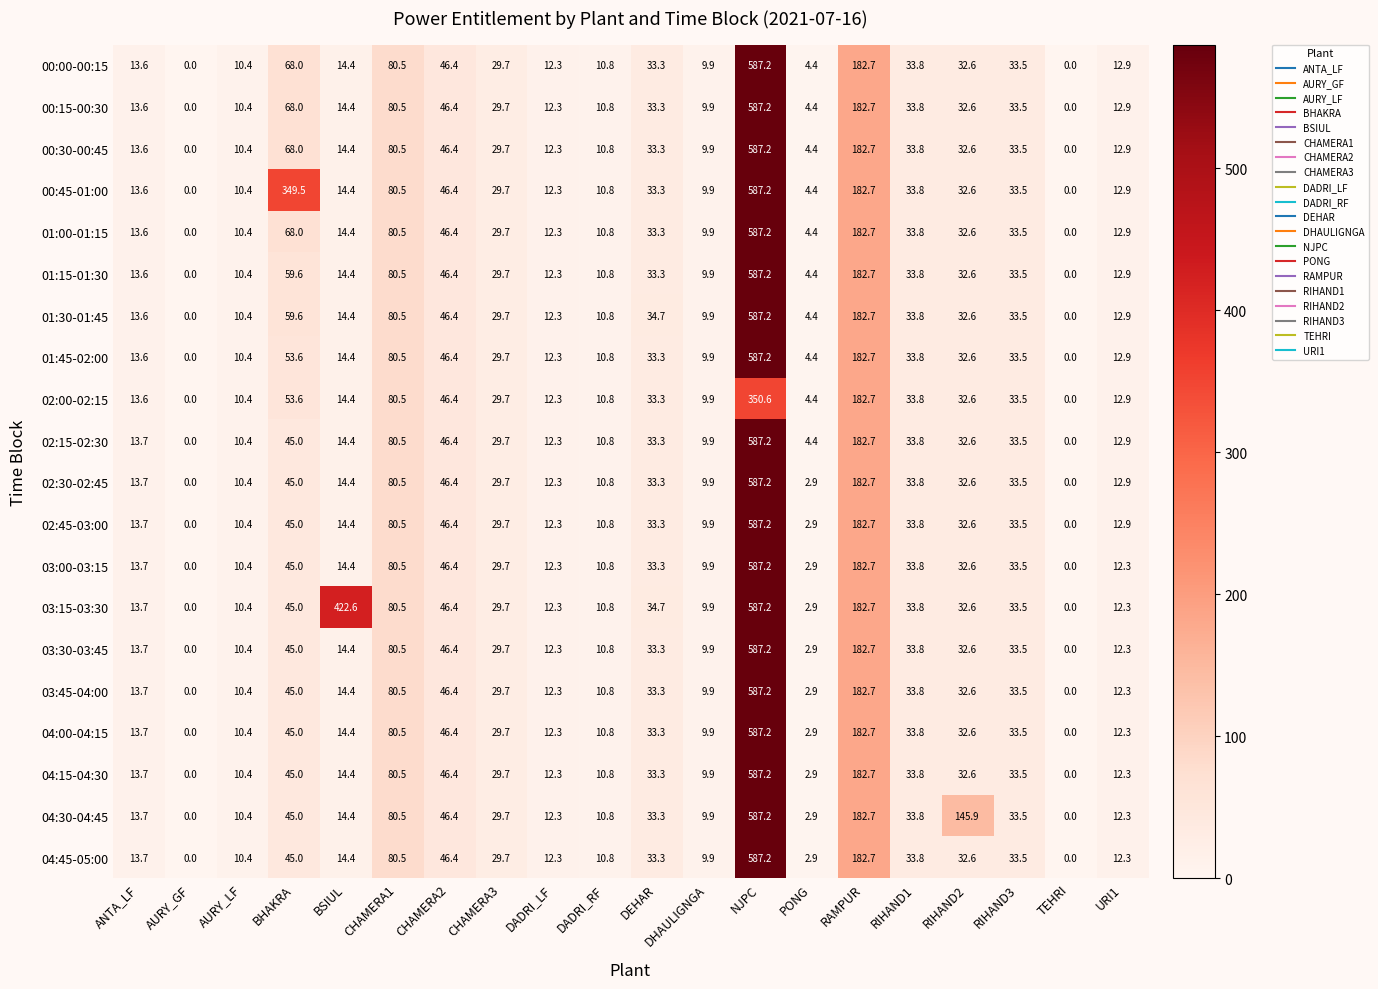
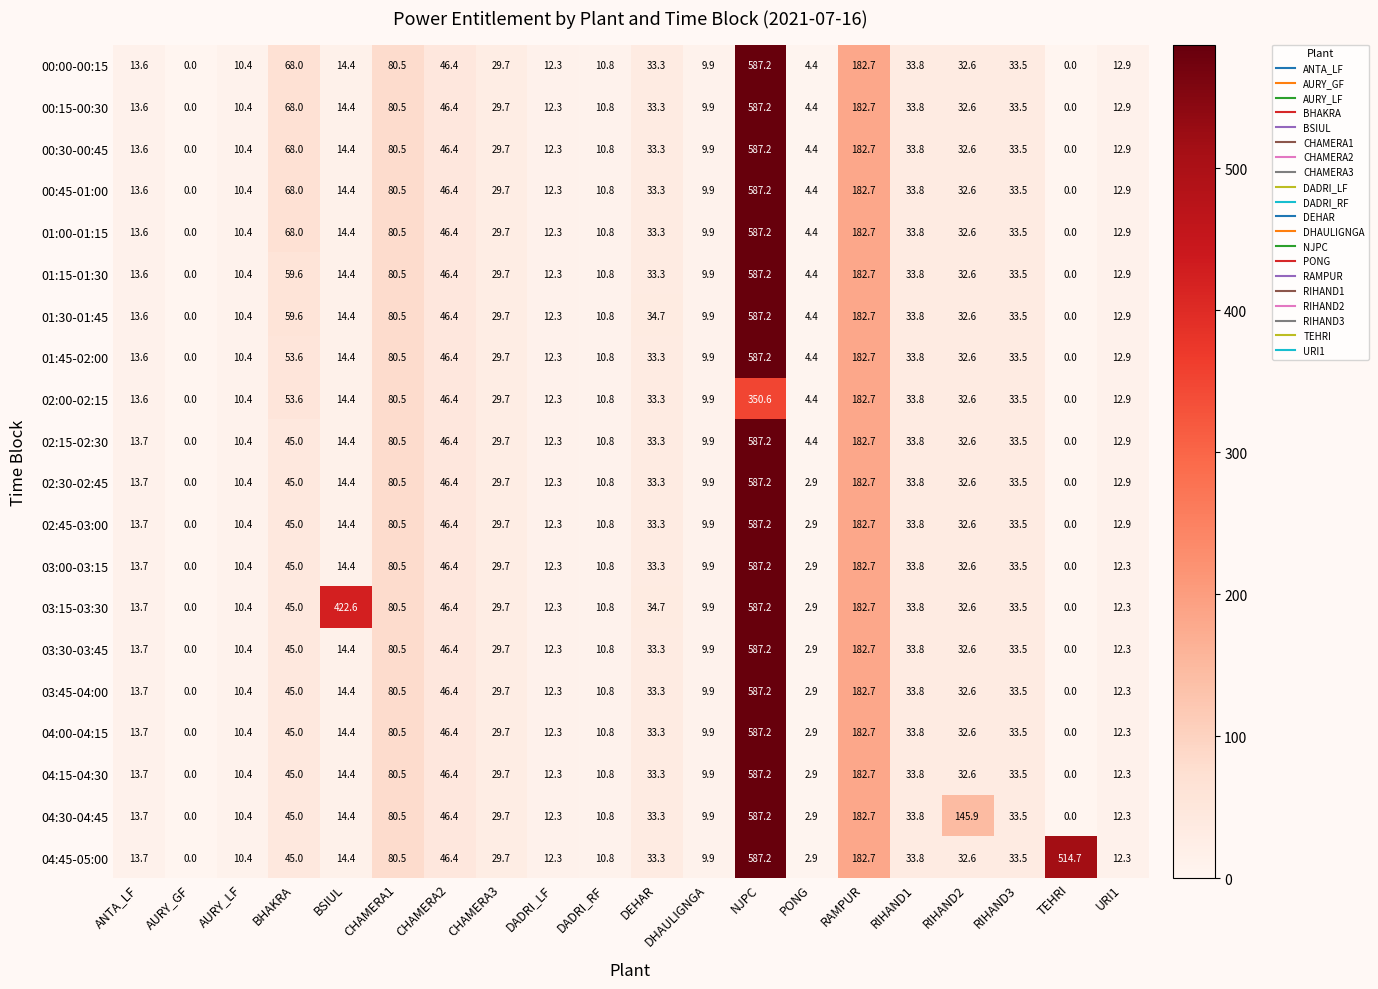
  {
    "00:45-01:00": {
      "ANTA_LF": 13.6,
      "AURY_GF": 0.0,
      "AURY_LF": 10.4,
-     "BHAKRA": 349.5,
+     "BHAKRA": 68.0,
      "BSIUL": 14.4,
      "CHAMERA1": 80.5,
      "CHAMERA2": 46.4,
      "CHAMERA3": 29.7,
      "DADRI_LF": 12.3,
      "DADRI_RF": 10.8,
      "DEHAR": 33.3,
      "DHAULIGNGA": 9.9,
      "NJPC": 587.2,
      "PONG": 4.4,
      "RAMPUR": 182.7,
      "RIHAND1": 33.8,
      "RIHAND2": 32.6,
      "RIHAND3": 33.5,
      "TEHRI": 0.0,
      "URI1": 12.9
    },
    "04:45-05:00": {
      "ANTA_LF": 13.7,
      "AURY_GF": 0.0,
      "AURY_LF": 10.4,
      "BHAKRA": 45.0,
      "BSIUL": 14.4,
      "CHAMERA1": 80.5,
      "CHAMERA2": 46.4,
      "CHAMERA3": 29.7,
      "DADRI_LF": 12.3,
      "DADRI_RF": 10.8,
      "DEHAR": 33.3,
      "DHAULIGNGA": 9.9,
      "NJPC": 587.2,
      "PONG": 2.9,
      "RAMPUR": 182.7,
      "RIHAND1": 33.8,
      "RIHAND2": 32.6,
      "RIHAND3": 33.5,
-     "TEHRI": 0.0,
+     "TEHRI": 514.7,
      "URI1": 12.3
    }
  }
